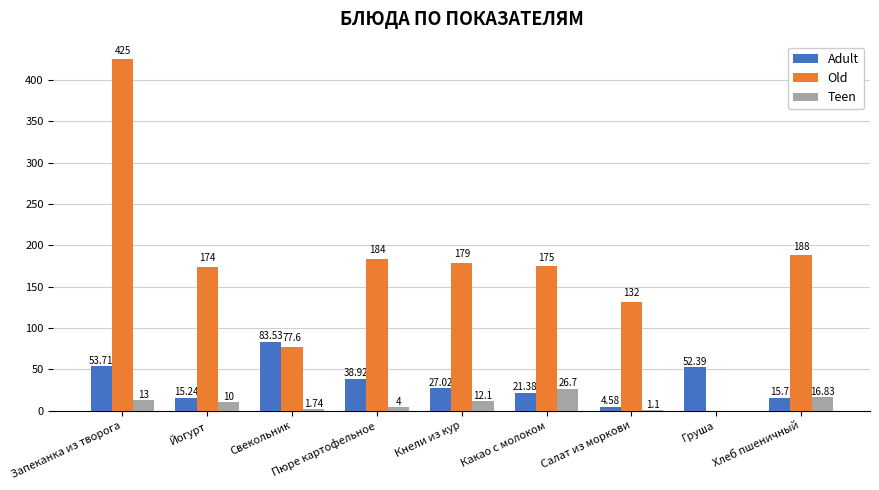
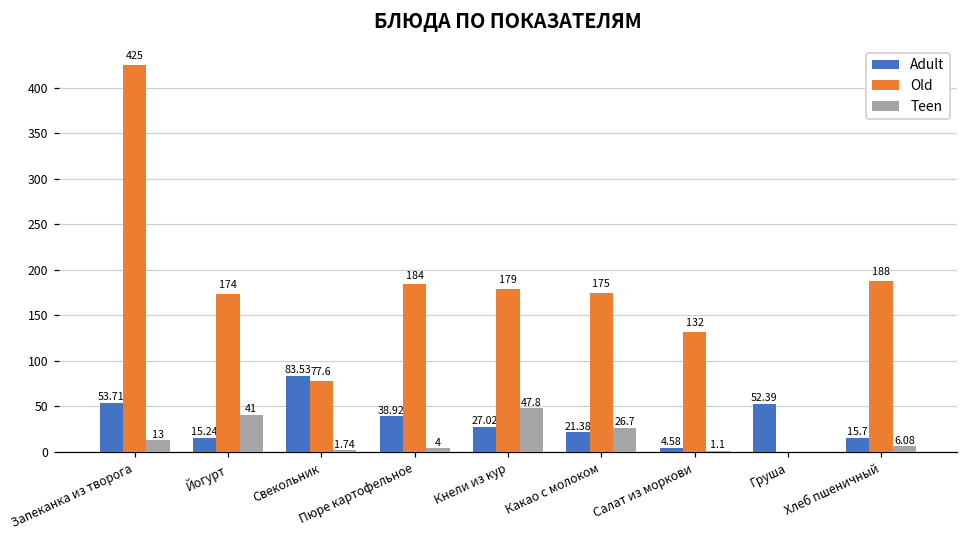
  {
    "Adult": {
      "Запеканка из творога": 53.71,
      "Йогурт": 15.24,
      "Свекольник": 83.53,
      "Пюре картофельное": 38.92,
      "Кнели из кур": 27.02,
      "Какао с молоком": 21.38,
      "Салат из моркови": 4.58,
      "Груша": 52.39,
      "Хлеб пшеничный": 15.7
    },
    "Old": {
      "Запеканка из творога": 425,
      "Йогурт": 174,
      "Свекольник": 77.6,
      "Пюре картофельное": 184,
      "Кнели из кур": 179,
      "Какао с молоком": 175,
      "Салат из моркови": 132,
      "Хлеб пшеничный": 188
    },
    "Teen": {
      "Запеканка из творога": 13,
-     "Йогурт": 10,
+     "Йогурт": 41,
      "Свекольник": 1.74,
      "Пюре картофельное": 4,
-     "Кнели из кур": 12.1,
+     "Кнели из кур": 47.8,
      "Какао с молоком": 26.7,
      "Салат из моркови": 1.1,
-     "Хлеб пшеничный": 16.83
+     "Хлеб пшеничный": 6.08
    }
  }
